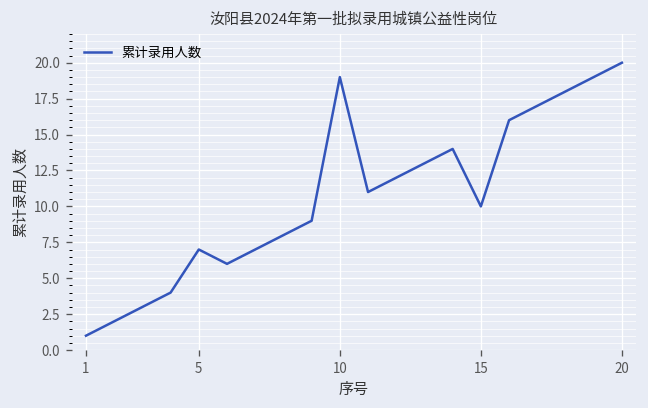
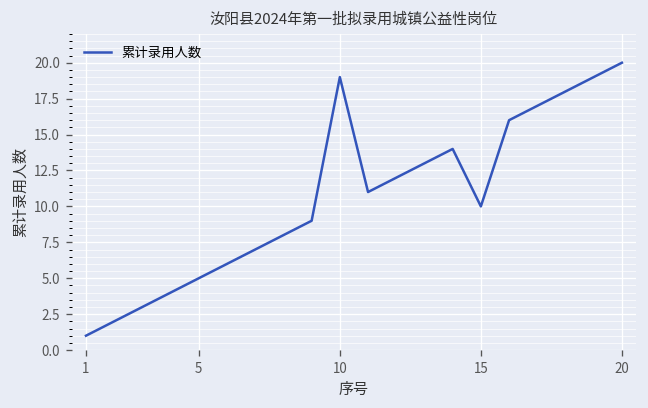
  {
    "1": 1,
-   "5": 7,
+   "5": 5,
    "10": 19,
    "15": 10,
    "20": 20
  }
